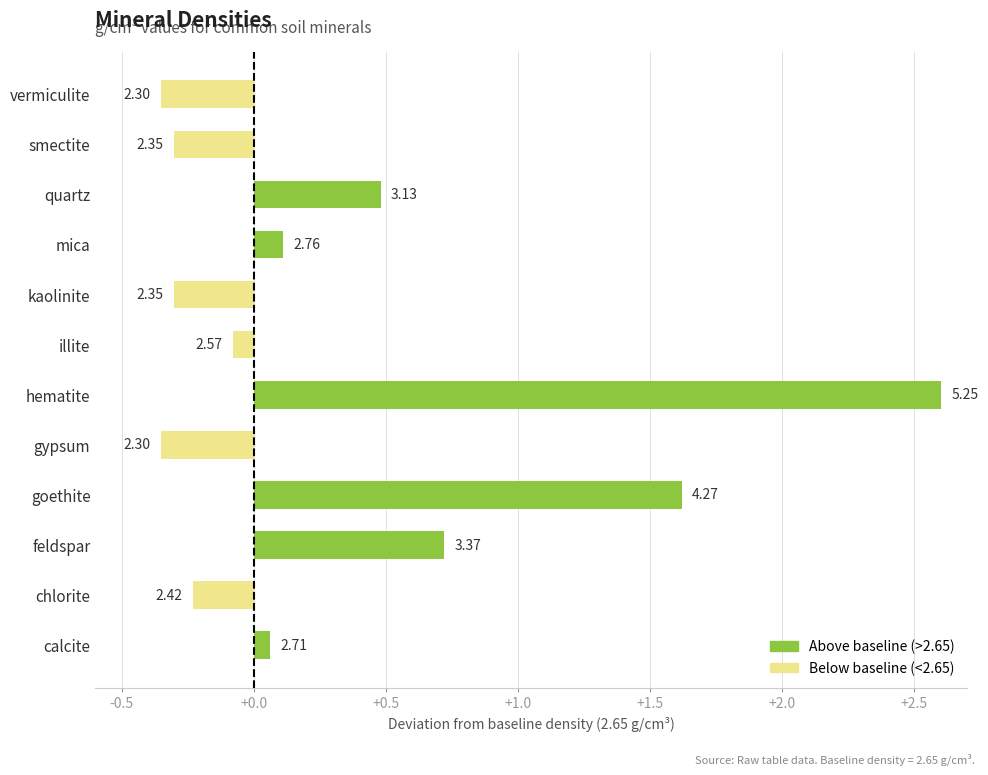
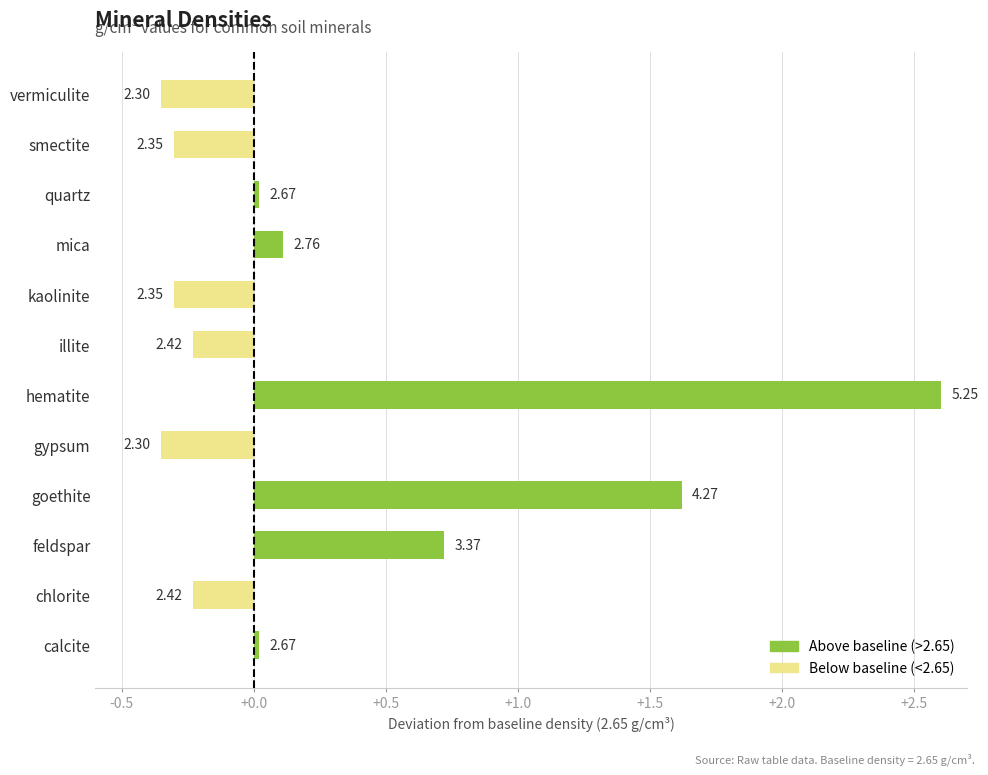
  {
-   "quartz": 3.13,
-   "illite": 2.57,
-   "calcite": 2.71
+   "quartz": 2.67,
+   "illite": 2.42,
+   "calcite": 2.67
  }
